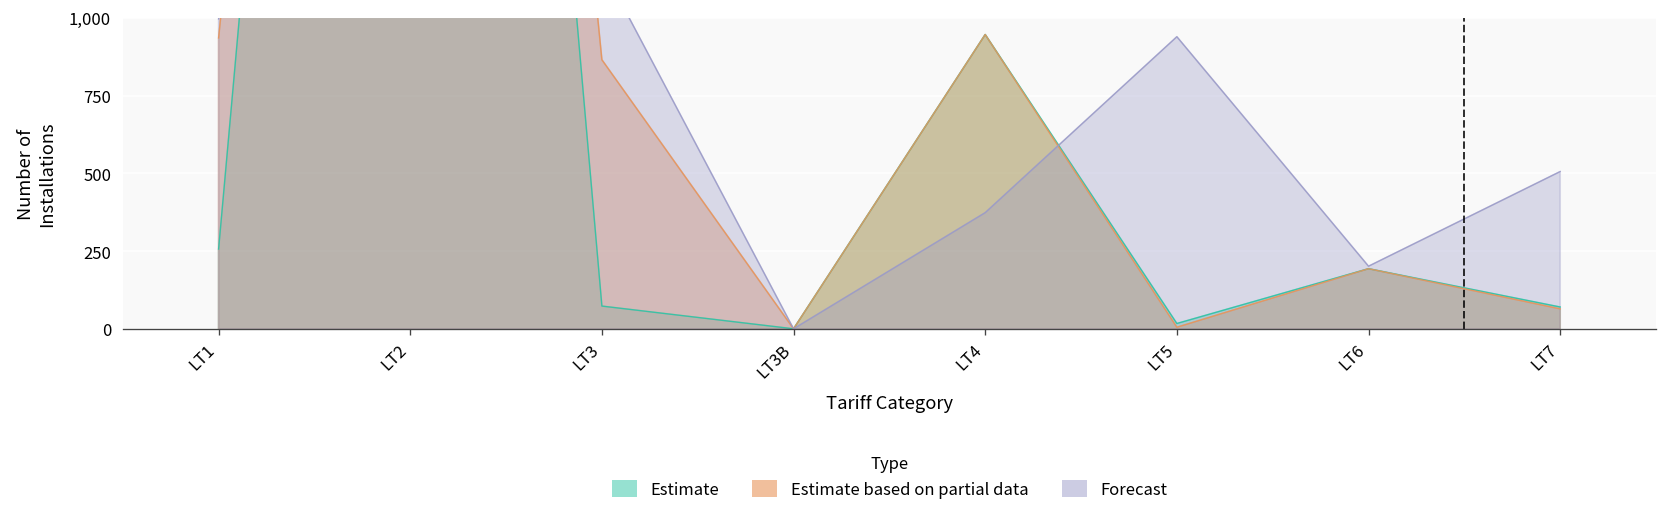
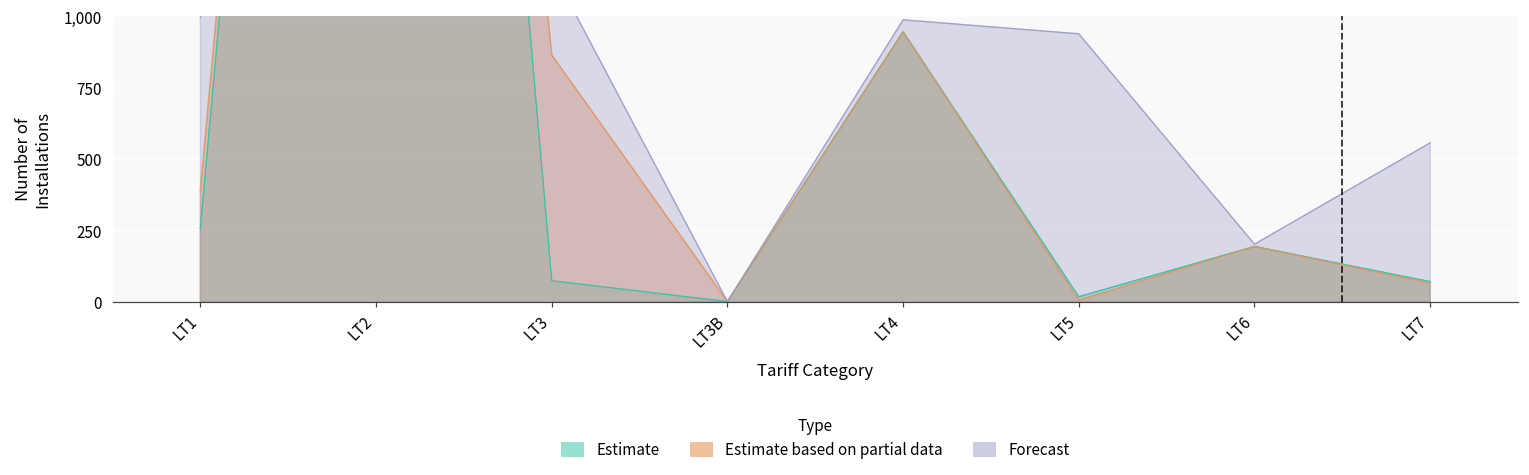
  {
    "Estimate": {
      "LT1": "260",
      "LT3": "70",
      "LT5": "20"
    },
    "Estimate based on partial data": {
-     "LT1": "940",
+     "LT1": "390",
      "LT3": "870",
      "LT5": "10"
    },
    "Forecast": {
      "LT1": "1,000",
-     "LT4": "370",
+     "LT4": "990",
      "LT5": "940",
-     "LT7": "510"
+     "LT7": "560"
    }
  }
